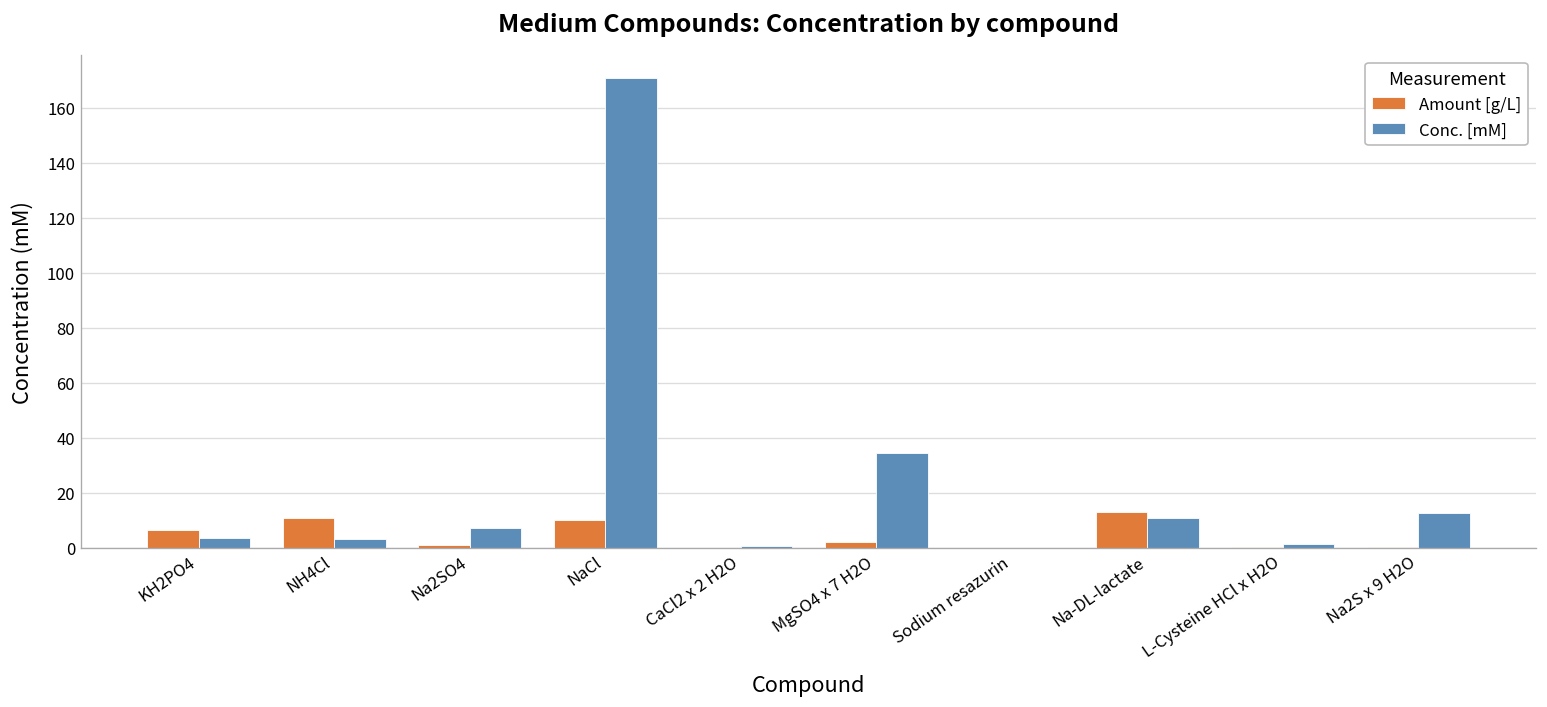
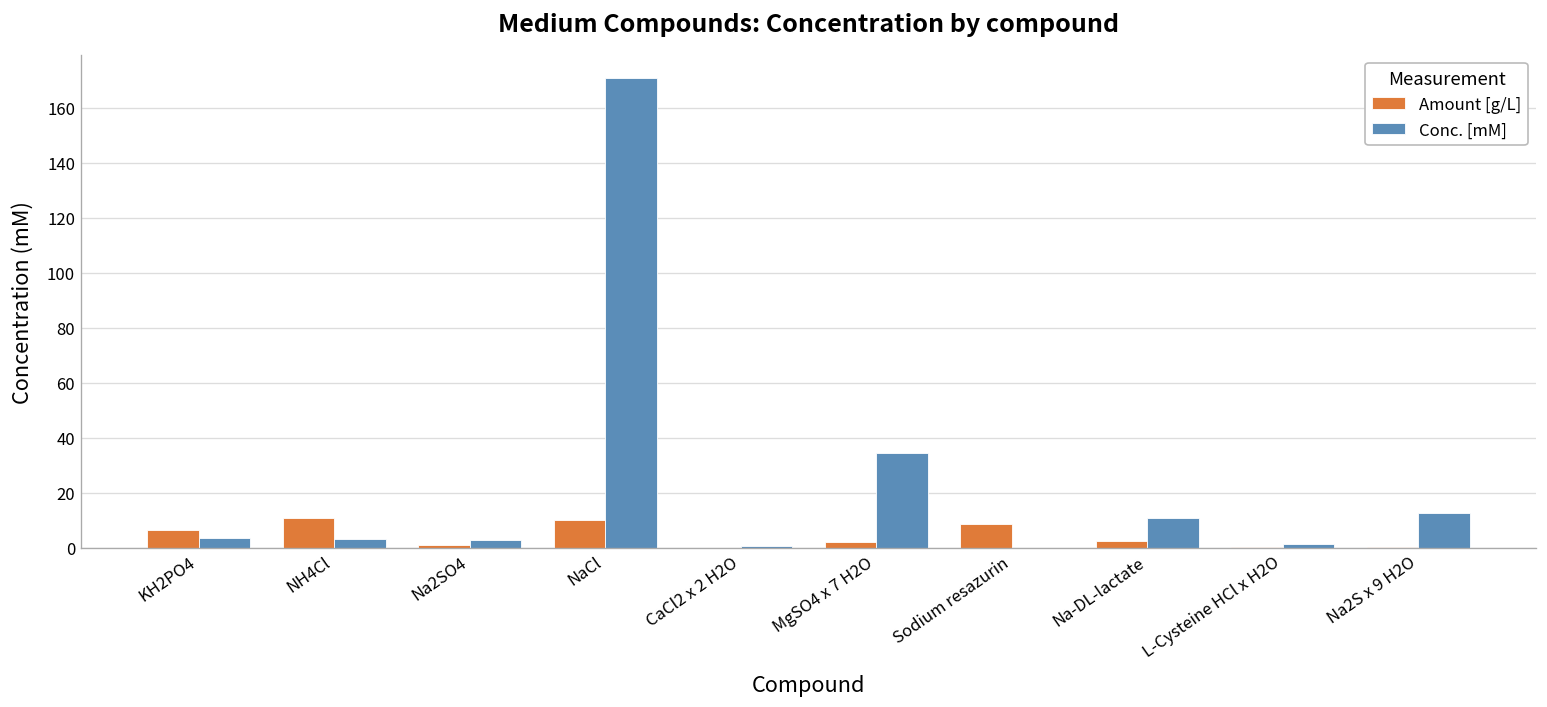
  {
    "Amount [g/L]": {
      "KH2PO4": 6,
      "NH4Cl": 11,
      "NaCl": 10,
      "MgSO4 x 7 H2O": 2,
-     "Sodium resazurin": 0,
-     "Na-DL-lactate": 13
+     "Sodium resazurin": 9,
+     "Na-DL-lactate": 2
    },
    "Conc. [mM]": {
      "KH2PO4": 4,
      "NH4Cl": 3,
-     "Na2SO4": 7,
+     "Na2SO4": 3,
      "NaCl": 171,
      "MgSO4 x 7 H2O": 34,
      "Na-DL-lactate": 11,
      "L-Cysteine HCl x H2O": 1,
      "Na2S x 9 H2O": 13
    }
  }
